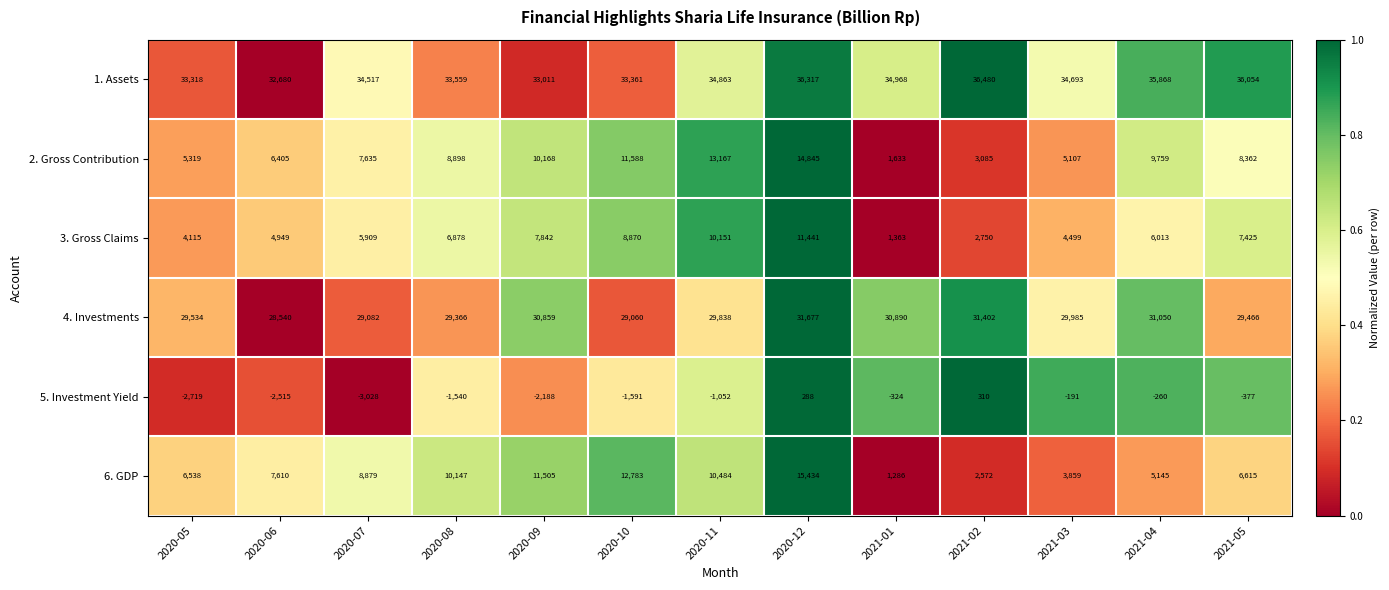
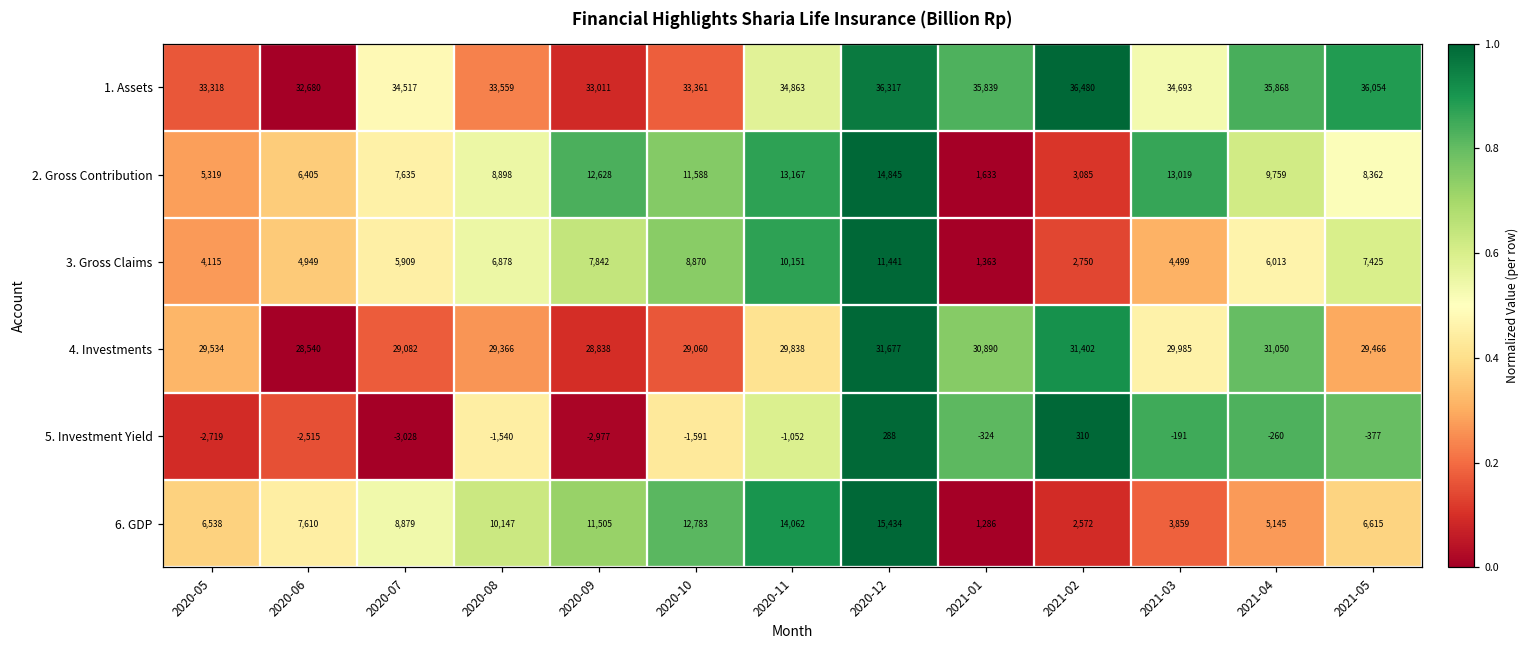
  {
    "1. Assets": {
      "2020-05": "33,318",
      "2020-06": "32,680",
      "2020-07": "34,517",
      "2020-08": "33,559",
      "2020-09": "33,011",
      "2020-10": "33,361",
      "2020-11": "34,863",
      "2020-12": "36,317",
-     "2021-01": "34,968",
+     "2021-01": "35,839",
      "2021-02": "36,480",
      "2021-03": "34,693",
      "2021-04": "35,868",
      "2021-05": "36,054"
    },
    "2. Gross Contribution": {
      "2020-05": "5,319",
      "2020-06": "6,405",
      "2020-07": "7,635",
      "2020-08": "8,898",
-     "2020-09": "10,168",
+     "2020-09": "12,628",
      "2020-10": "11,588",
      "2020-11": "13,167",
      "2020-12": "14,845",
      "2021-01": "1,633",
      "2021-02": "3,085",
-     "2021-03": "5,107",
+     "2021-03": "13,019",
      "2021-04": "9,759",
      "2021-05": "8,362"
    },
    "3. Gross Claims": {
      "2020-05": "4,115",
      "2020-06": "4,949",
      "2020-07": "5,909",
      "2020-08": "6,878",
      "2020-09": "7,842",
      "2020-10": "8,870",
      "2020-11": "10,151",
      "2020-12": "11,441",
      "2021-01": "1,363",
      "2021-02": "2,750",
      "2021-03": "4,499",
      "2021-04": "6,013",
      "2021-05": "7,425"
    },
    "4. Investments": {
      "2020-05": "29,534",
      "2020-06": "28,540",
      "2020-07": "29,082",
      "2020-08": "29,366",
-     "2020-09": "30,859",
+     "2020-09": "28,838",
      "2020-10": "29,060",
      "2020-11": "29,838",
      "2020-12": "31,677",
      "2021-01": "30,890",
      "2021-02": "31,402",
      "2021-03": "29,985",
      "2021-04": "31,050",
      "2021-05": "29,466"
    },
    "5. Investment Yield": {
      "2020-05": "-2,719",
      "2020-06": "-2,515",
      "2020-07": "-3,028",
      "2020-08": "-1,540",
-     "2020-09": "-2,188",
+     "2020-09": "-2,977",
      "2020-10": "-1,591",
      "2020-11": "-1,052",
      "2020-12": "288",
      "2021-01": "-324",
      "2021-02": "310",
      "2021-03": "-191",
      "2021-04": "-260",
      "2021-05": "-377"
    },
    "6. GDP": {
      "2020-05": "6,538",
      "2020-06": "7,610",
      "2020-07": "8,879",
      "2020-08": "10,147",
      "2020-09": "11,505",
      "2020-10": "12,783",
-     "2020-11": "10,484",
+     "2020-11": "14,062",
      "2020-12": "15,434",
      "2021-01": "1,286",
      "2021-02": "2,572",
      "2021-03": "3,859",
      "2021-04": "5,145",
      "2021-05": "6,615"
    }
  }
